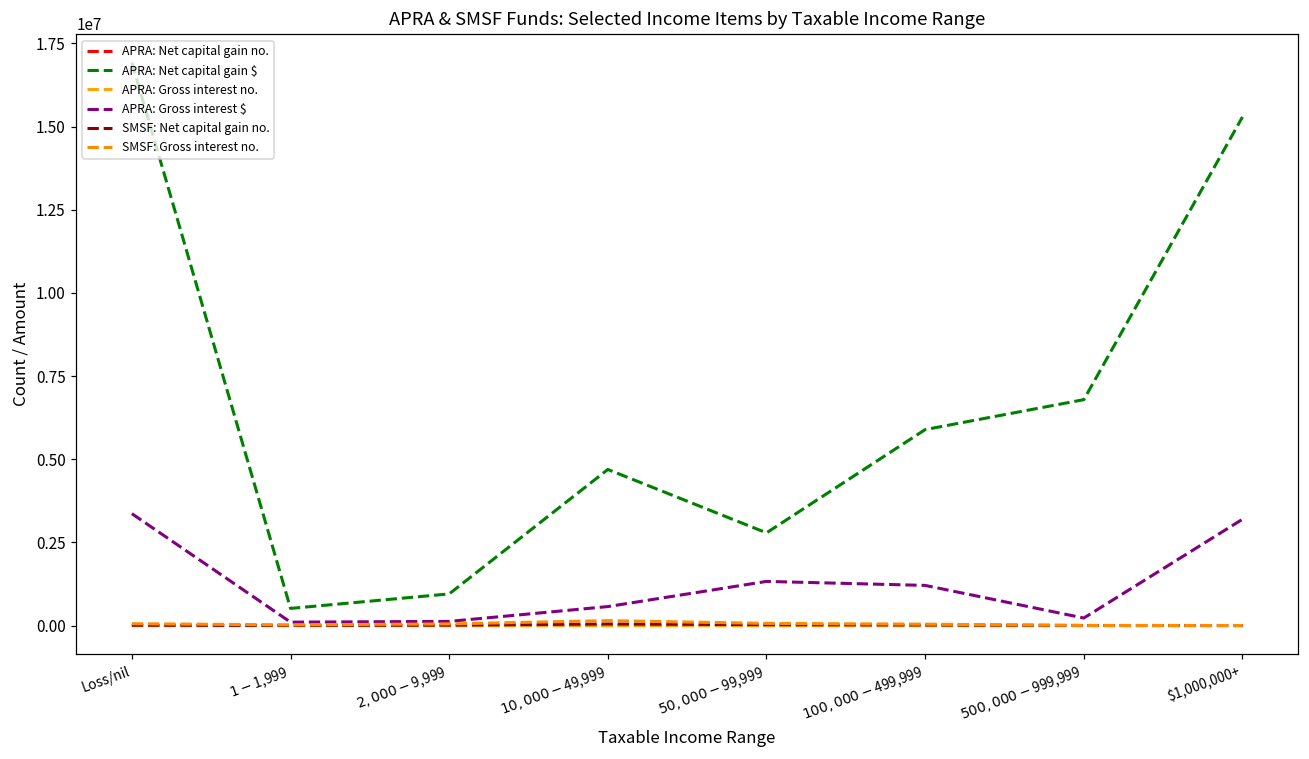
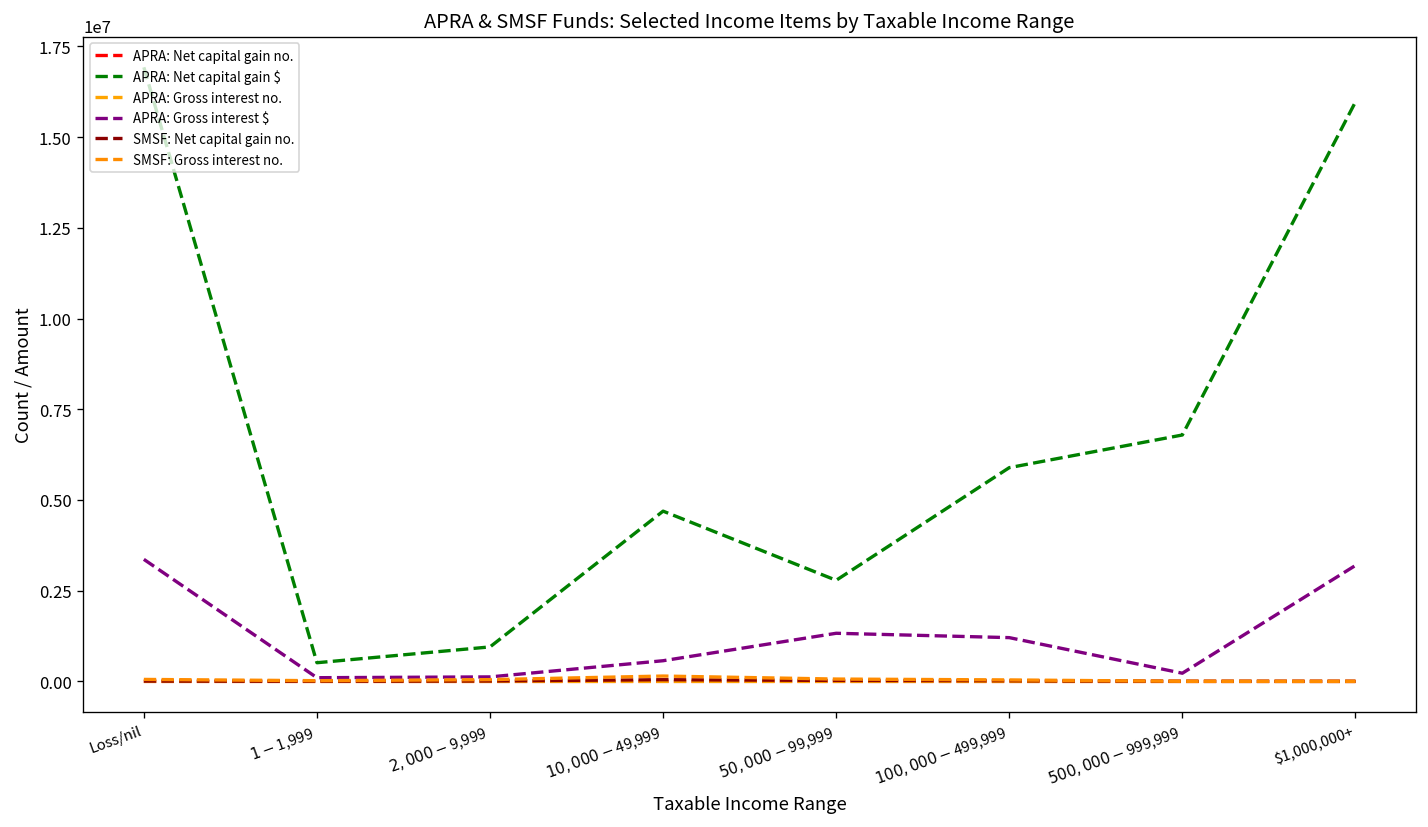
  {
    "APRA: Net capital gain $": {
-     "$1,000,000+": 15300000
+     "$1,000,000+": 16000000
    },
    "APRA: Gross interest $": {
      "Loss/nil": 3400000,
      "$1,000,000+": 3200000
    }
  }
